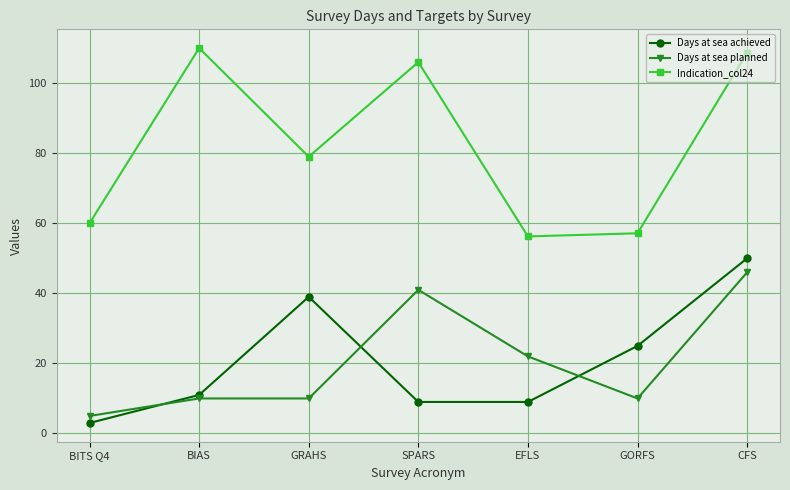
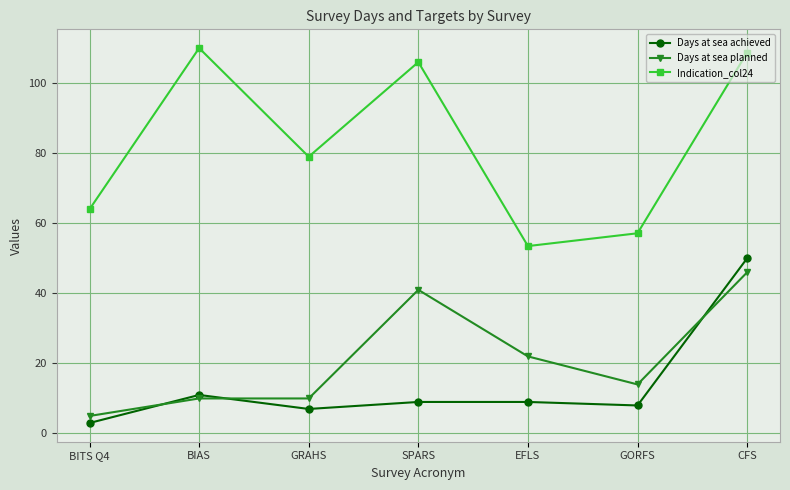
  {
    "Days at sea achieved": {
      "BITS Q4": 3,
      "BIAS": 11,
-     "GRAHS": 39,
+     "GRAHS": 7,
      "SPARS": 9,
      "EFLS": 9,
-     "GORFS": 25,
+     "GORFS": 8,
      "CFS": 50
    },
    "Days at sea planned": {
      "BITS Q4": 5,
      "BIAS": 10,
      "GRAHS": 10,
      "SPARS": 41,
      "EFLS": 22,
-     "GORFS": 10,
+     "GORFS": 14,
      "CFS": 46
    },
    "Indication_col24": {
-     "BITS Q4": 60,
+     "BITS Q4": 64,
      "BIAS": 110,
      "GRAHS": 79,
      "SPARS": 106,
-     "EFLS": 56,
+     "EFLS": 53,
      "GORFS": 57
    }
  }
